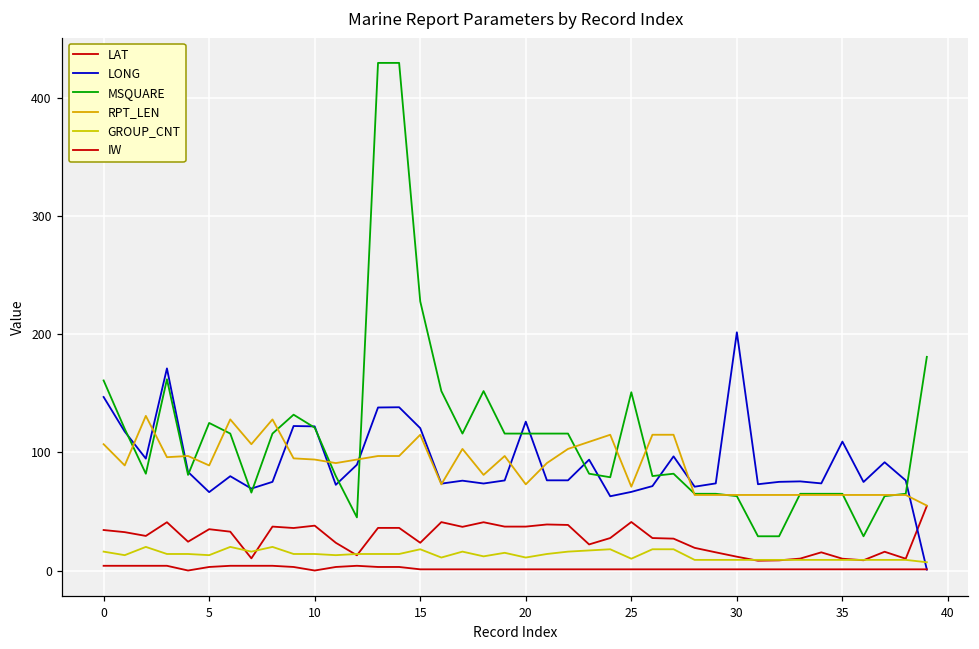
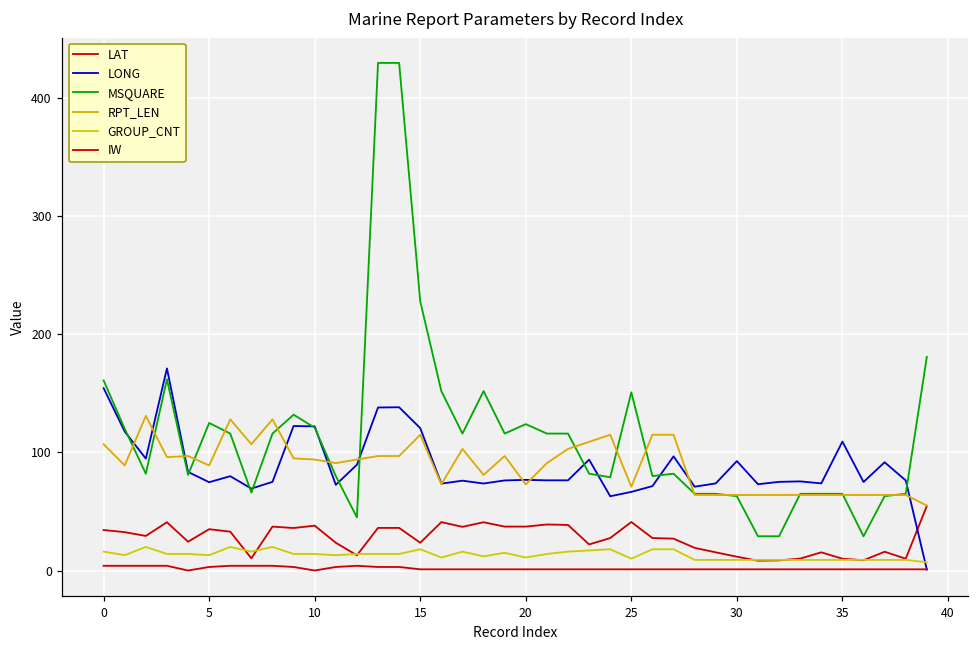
  {
    "LONG": {
-     "0": 147,
-     "5": 66,
+     "0": 155,
+     "5": 75,
      "15": 121,
-     "20": 126,
+     "20": 77,
      "25": 67,
-     "30": 202,
+     "30": 93,
      "35": 109
    },
    "MSQUARE": {
      "0": 161,
      "5": 125,
      "15": 228,
-     "20": 116,
+     "20": 124,
      "25": 151
    }
  }
